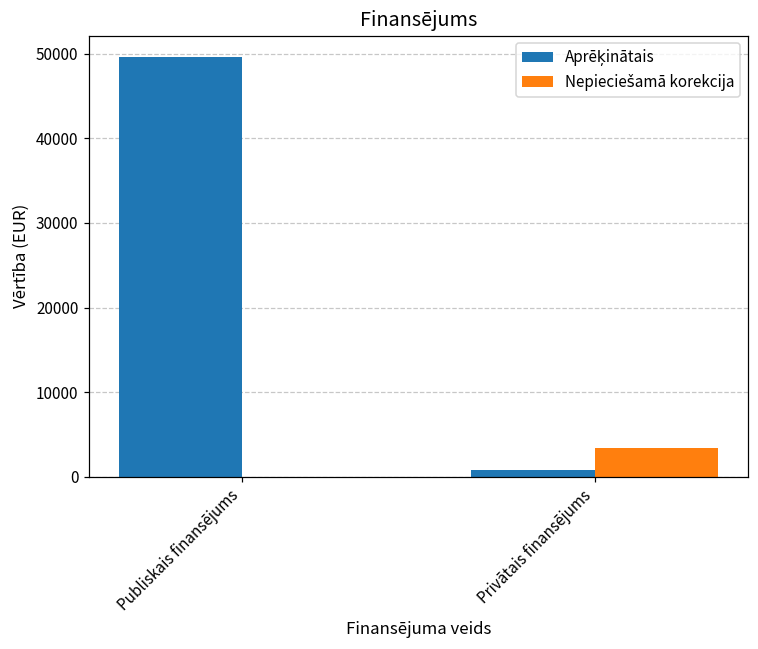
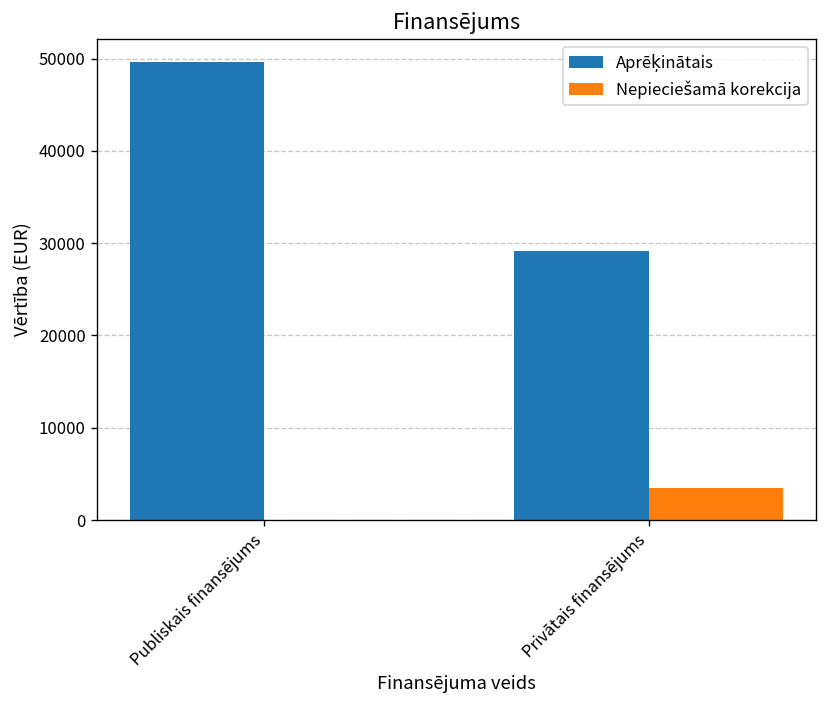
  {
    "Aprēķinātais": {
      "Publiskais finansējums": 50000,
-     "Privātais finansējums": 1000
+     "Privātais finansējums": 29000
    },
    "Nepieciešamā korekcija": {
      "Publiskais finansējums": 0,
      "Privātais finansējums": 3000
    }
  }
